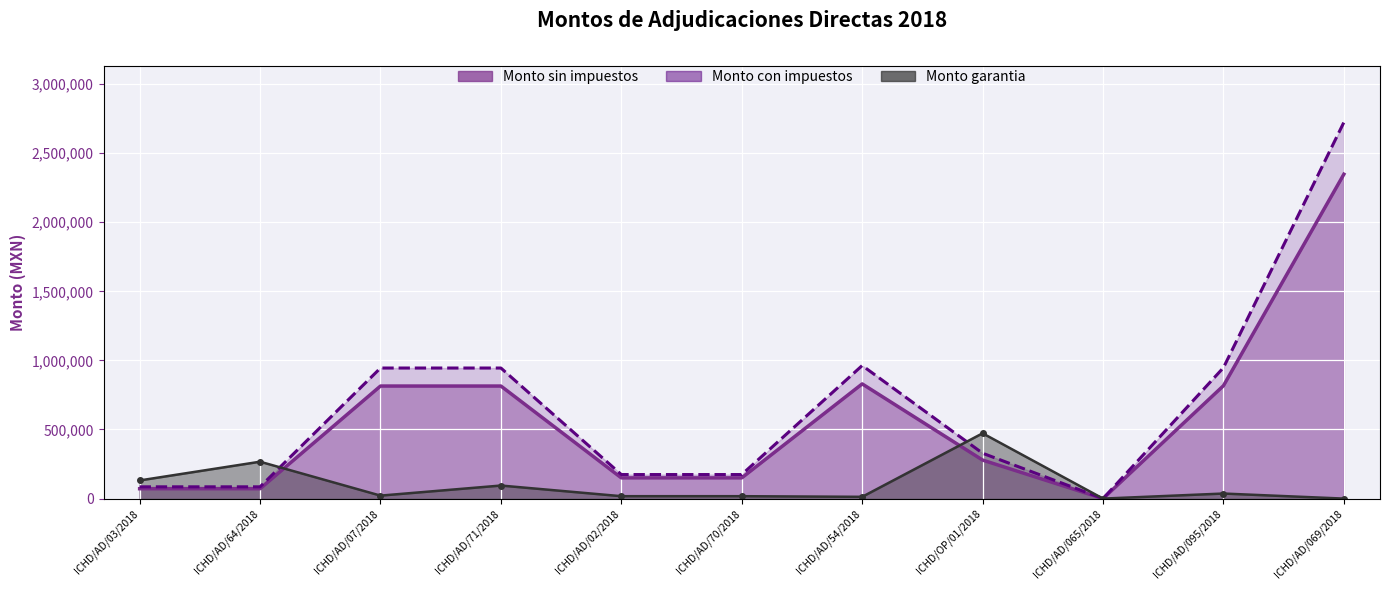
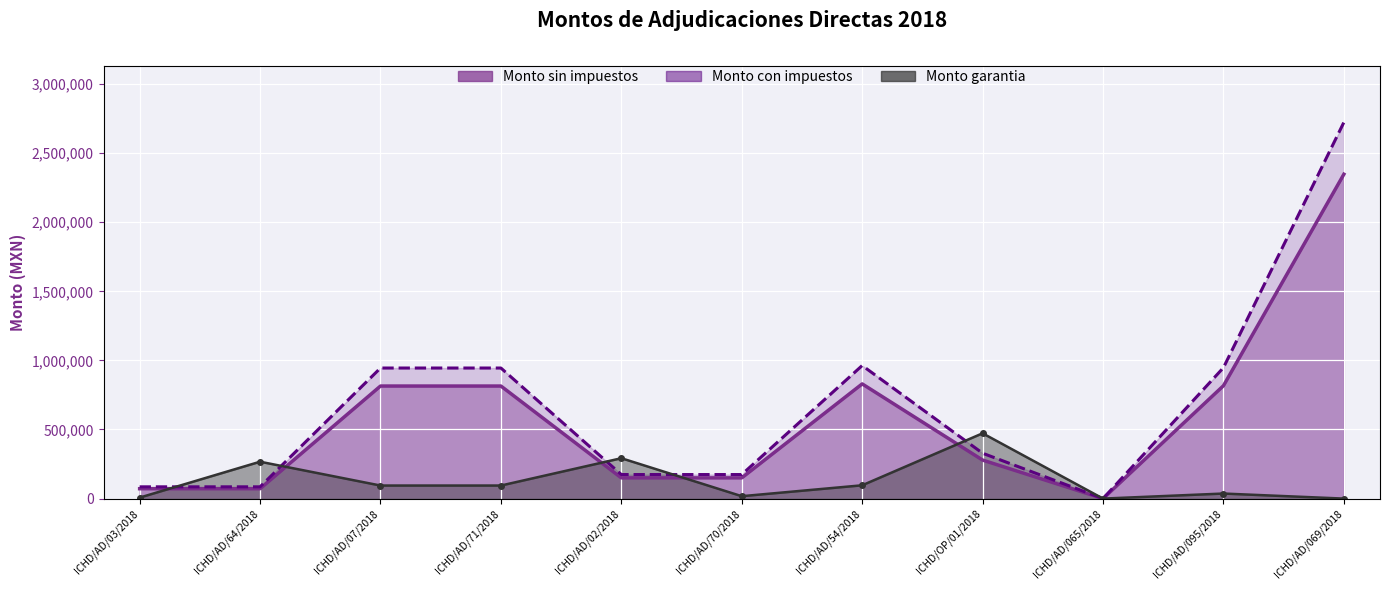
  {
    "Monto garantia": {
-     "ICHD/AD/03/2018": "130,000",
+     "ICHD/AD/03/2018": "10,000",
      "ICHD/AD/64/2018": "270,000",
-     "ICHD/AD/07/2018": "20,000",
+     "ICHD/AD/07/2018": "90,000",
      "ICHD/AD/71/2018": "90,000",
-     "ICHD/AD/02/2018": "20,000",
+     "ICHD/AD/02/2018": "290,000",
      "ICHD/AD/70/2018": "20,000",
-     "ICHD/AD/54/2018": "10,000",
+     "ICHD/AD/54/2018": "100,000",
      "ICHD/OP/01/2018": "470,000",
      "ICHD/AD/095/2018": "40,000",
      "ICHD/AD/069/2018": "0"
    }
  }
